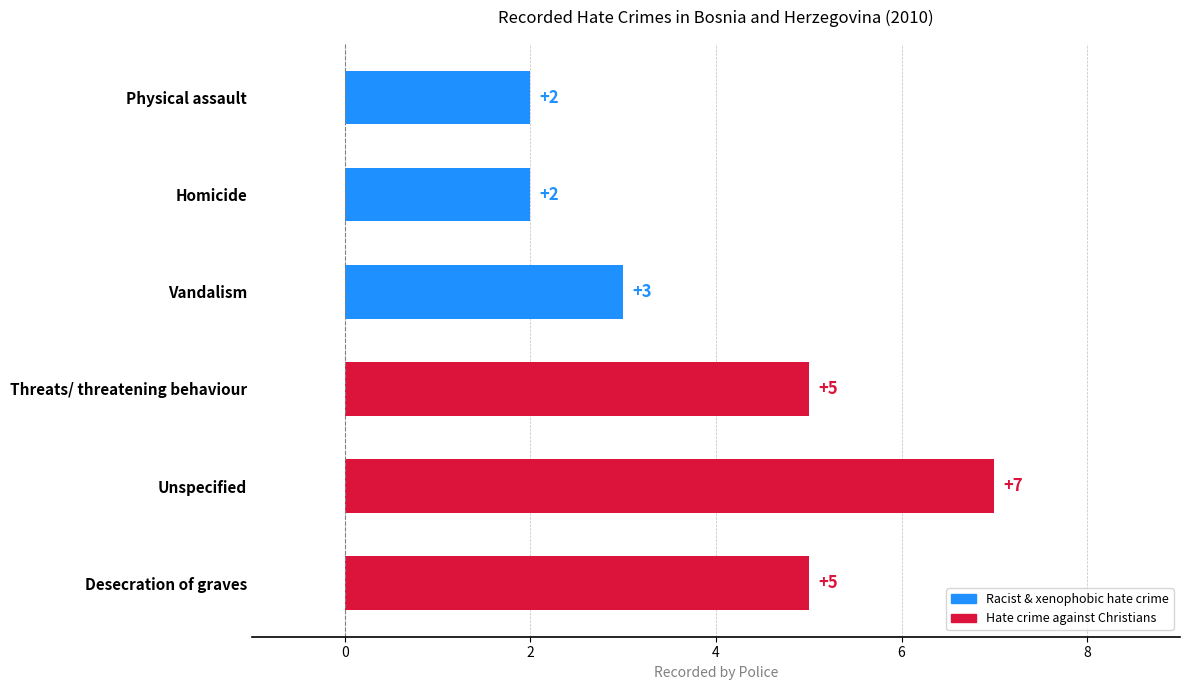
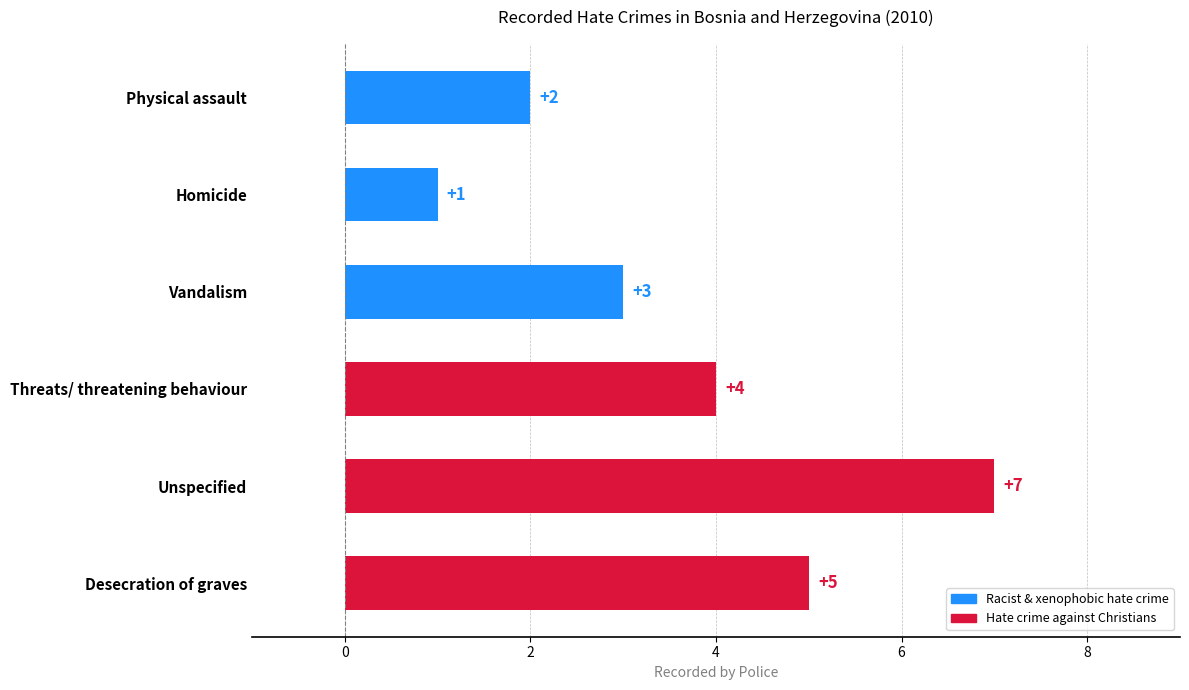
  {
    "Physical assault": "+2",
-   "Homicide": "+2",
+   "Homicide": "+1",
    "Vandalism": "+3",
-   "Threats/ threatening behaviour": "+5",
+   "Threats/ threatening behaviour": "+4",
    "Unspecified": "+7",
    "Desecration of graves": "+5"
  }
